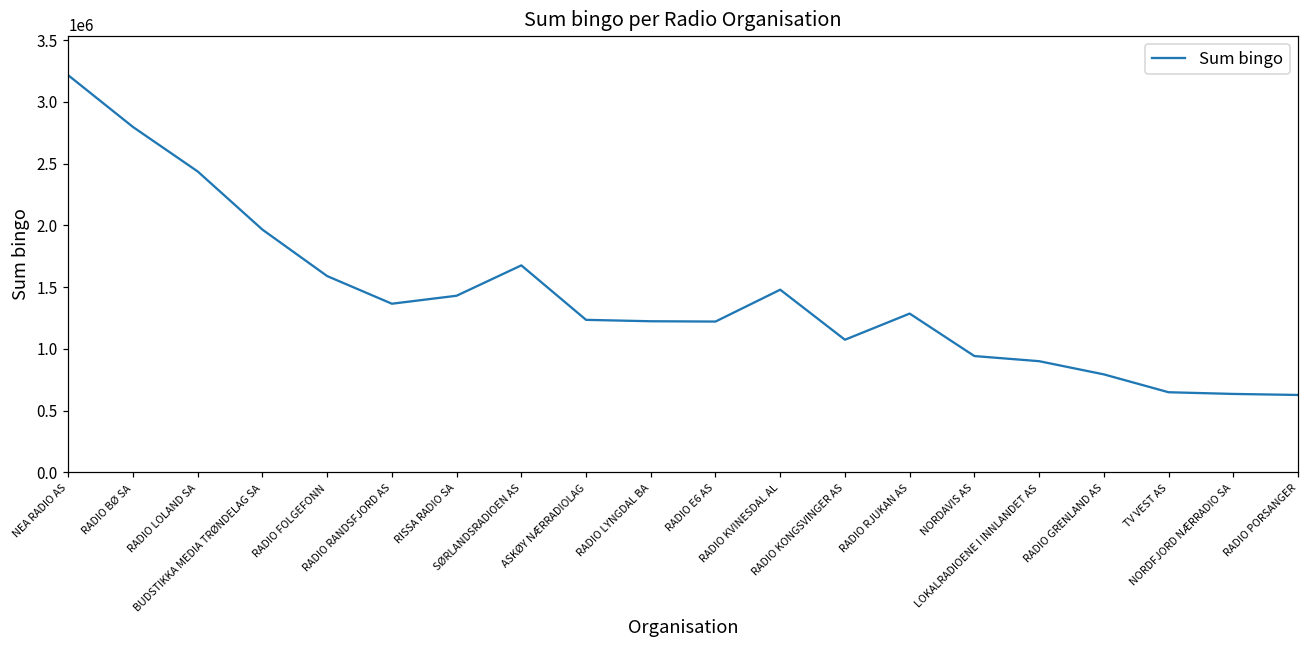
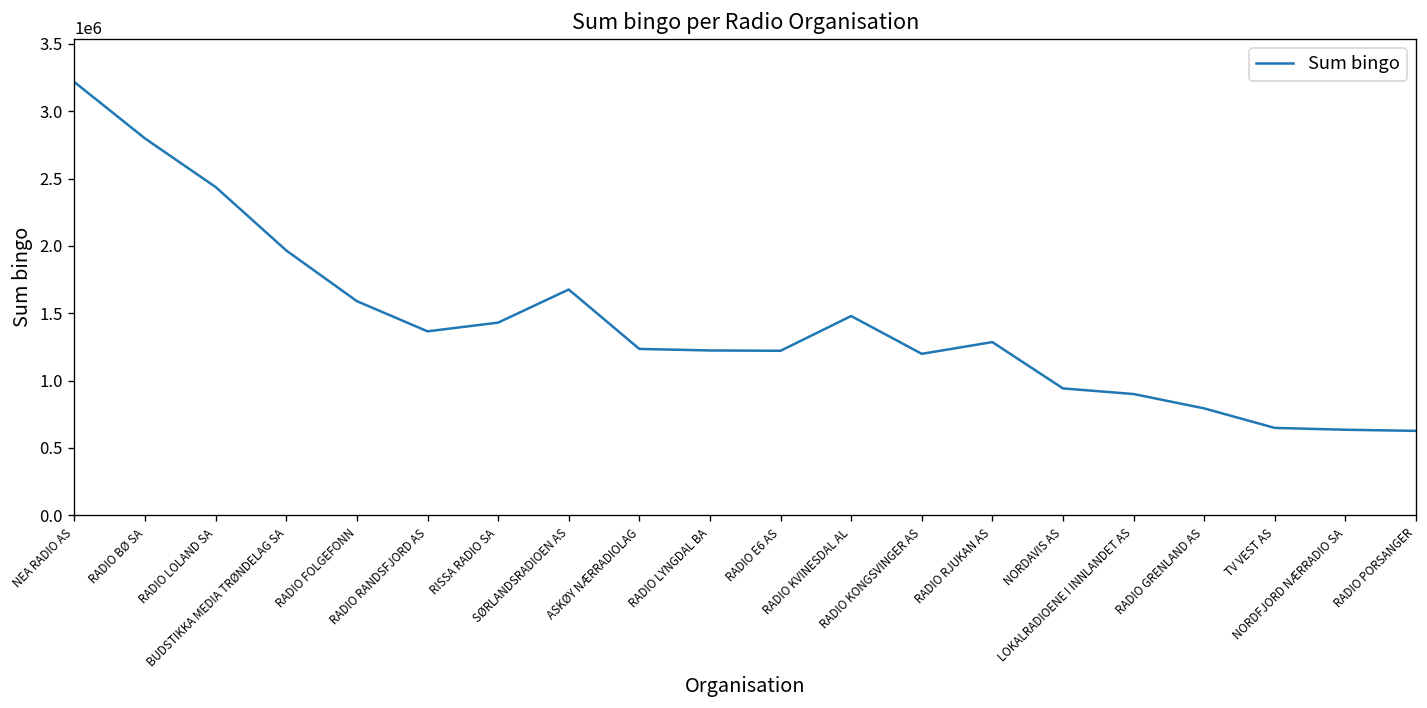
  {
    "NEA RADIO AS": 3220000,
    "RADIO BØ SA": 2800000,
    "RADIO LOLAND SA": 2440000,
    "BUDSTIKKA MEDIA TRØNDELAG SA": 1970000,
    "RADIO FOLGEFONN": 1590000,
    "RADIO RANDSFJORD AS": 1370000,
    "RISSA RADIO SA": 1430000,
    "SØRLANDSRADIOEN AS": 1680000,
    "ASKØY NÆRRADIOLAG": 1230000,
    "RADIO LYNGDAL BA": 1220000,
    "RADIO E6 AS": 1220000,
    "RADIO KVINESDAL AL": 1480000,
-   "RADIO KONGSVINGER AS": 1070000,
+   "RADIO KONGSVINGER AS": 1200000,
    "RADIO RJUKAN AS": 1290000,
    "NORDAVIS AS": 940000,
    "LOKALRADIOENE I INNLANDET AS": 900000,
    "RADIO GRENLAND AS": 790000,
    "TV VEST AS": 650000,
    "NORDFJORD NÆRRADIO SA": 630000,
    "RADIO PORSANGER": 630000
  }
